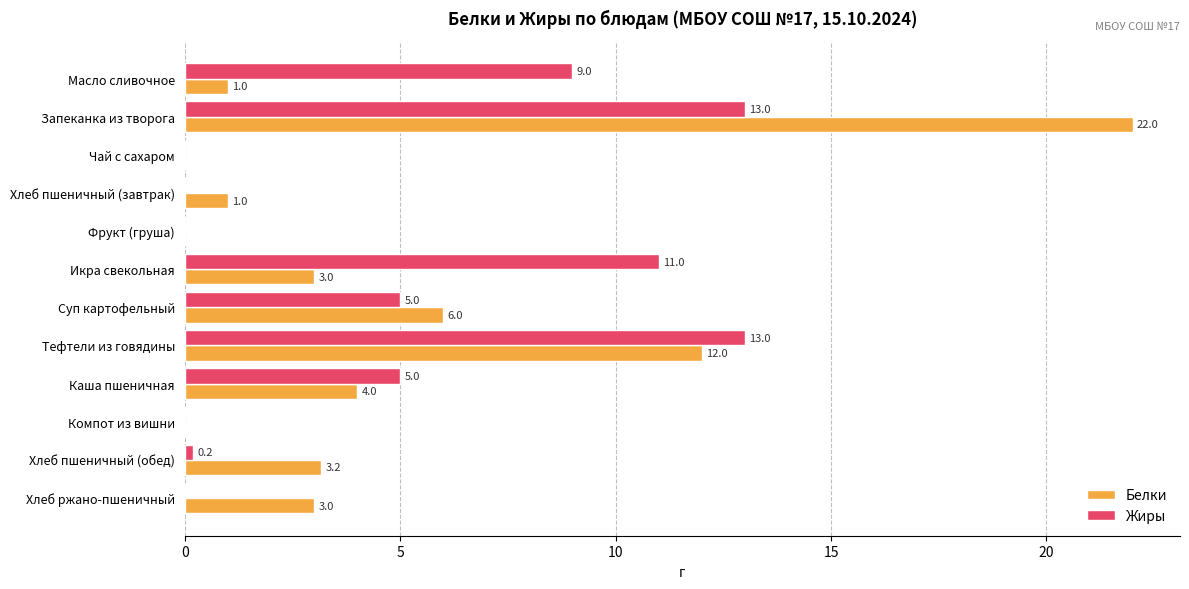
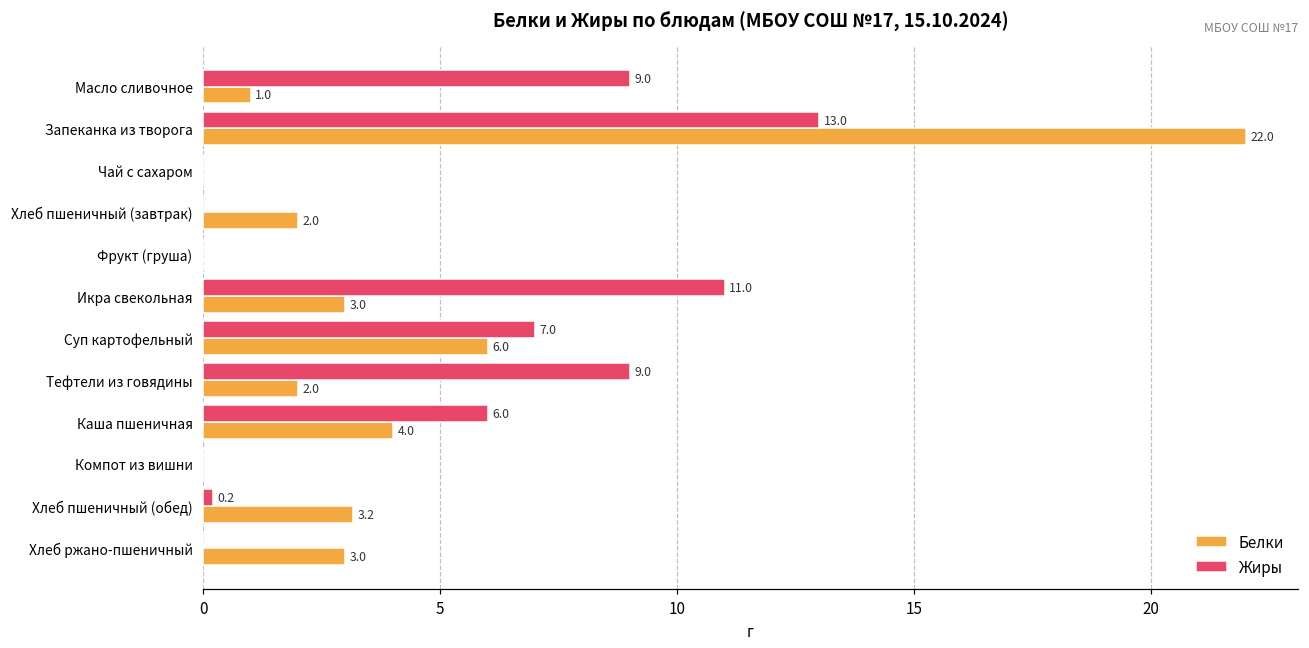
  {
    "Белки": {
      "Масло сливочное": 1.0,
      "Запеканка из творога": 22.0,
-     "Хлеб пшеничный (завтрак)": 1.0,
+     "Хлеб пшеничный (завтрак)": 2.0,
      "Икра свекольная": 3.0,
      "Суп картофельный": 6.0,
-     "Тефтели из говядины": 12.0,
+     "Тефтели из говядины": 2.0,
      "Каша пшеничная": 4.0,
      "Хлеб пшеничный (обед)": 3.2,
      "Хлеб ржано-пшеничный": 3.0
    },
    "Жиры": {
      "Масло сливочное": 9.0,
      "Запеканка из творога": 13.0,
      "Икра свекольная": 11.0,
-     "Суп картофельный": 5.0,
-     "Тефтели из говядины": 13.0,
-     "Каша пшеничная": 5.0,
+     "Суп картофельный": 7.0,
+     "Тефтели из говядины": 9.0,
+     "Каша пшеничная": 6.0,
      "Хлеб пшеничный (обед)": 0.2
    }
  }
